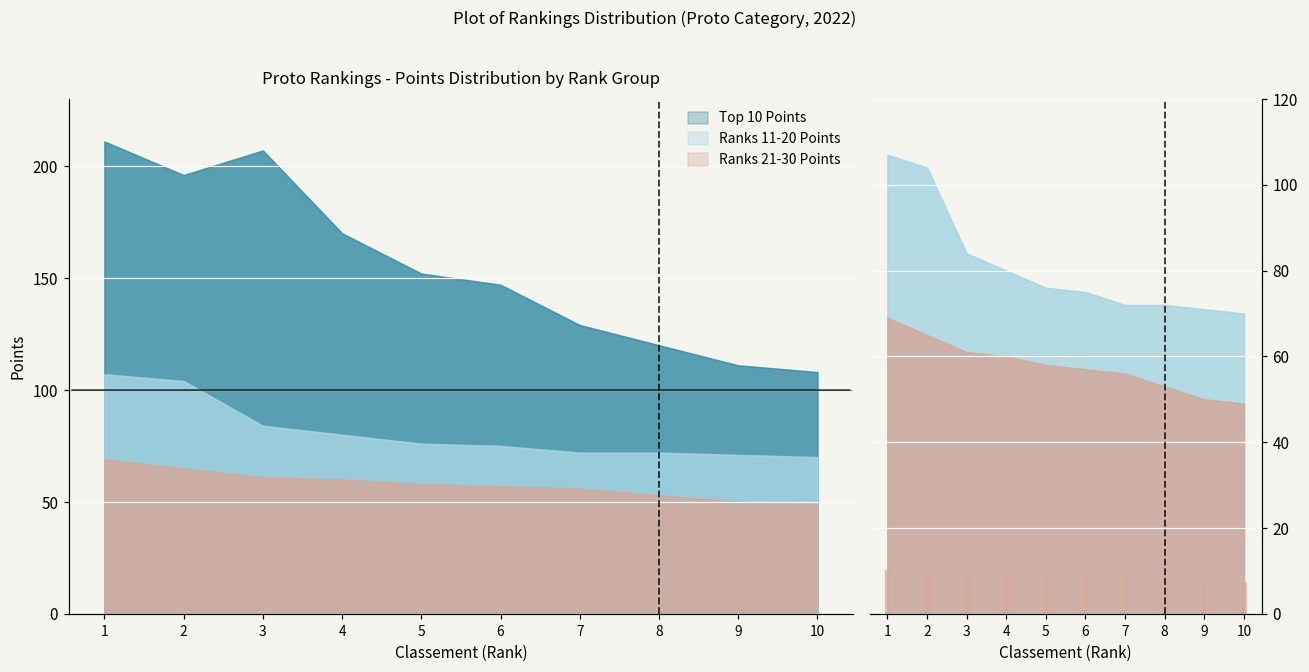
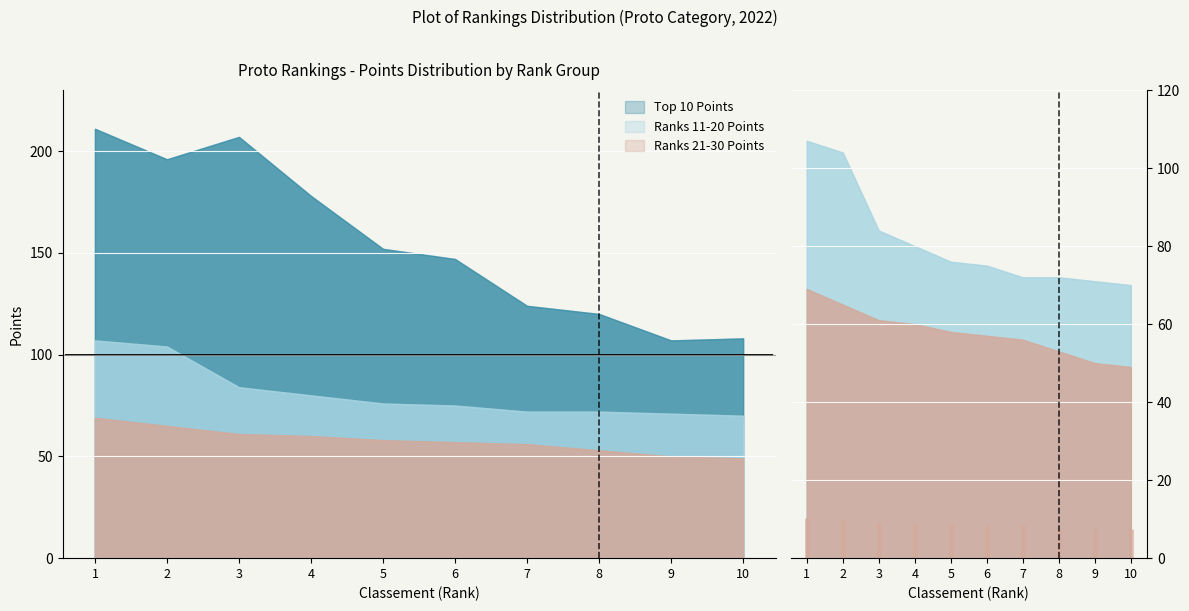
  {
    "Proto Rankings - Points Distribution by Rank Group": {
      "Top 10 Points": {
        "1": 211,
        "2": 196,
        "3": 207,
-       "4": 170,
+       "4": 178,
        "5": 152,
        "6": 147,
-       "7": 129,
+       "7": 124,
        "8": 120,
-       "9": 111,
+       "9": 107,
        "10": 108
      }
    }
  }
